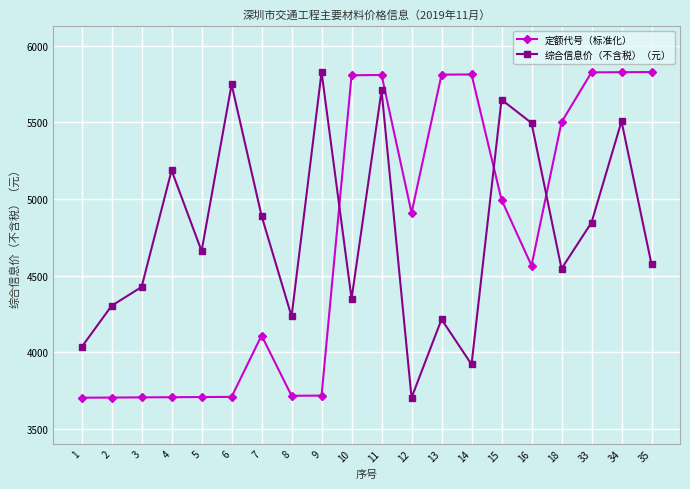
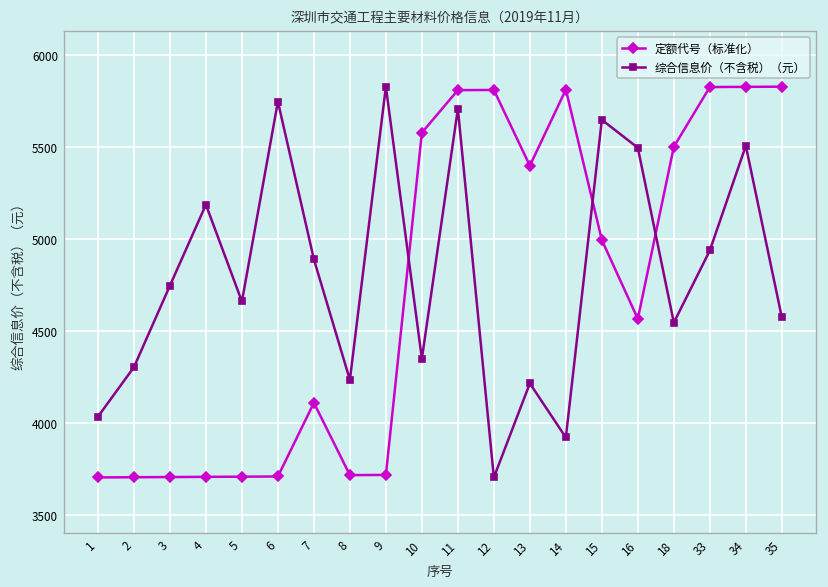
  {
    "定额代号（标准化）": {
      "1": 3710,
      "2": 3710,
      "3": 3710,
      "4": 3710,
      "5": 3710,
      "6": 3710,
      "7": 4110,
      "8": 3720,
      "9": 3720,
-     "10": 5810,
+     "10": 5580,
      "11": 5810,
-     "12": 4910,
-     "13": 5810,
+     "12": 5810,
+     "13": 5400,
      "14": 5810,
      "15": 4990,
      "16": 4570,
      "18": 5500,
      "33": 5830,
      "34": 5830,
      "35": 5830
    },
    "综合信息价（不含税）（元）": {
      "1": 4040,
      "2": 4300,
-     "3": 4430,
+     "3": 4750,
      "4": 5190,
      "5": 4660,
      "6": 5750,
      "7": 4890,
      "8": 4240,
      "9": 5830,
      "10": 4350,
      "11": 5710,
      "12": 3710,
      "13": 4220,
      "14": 3920,
      "15": 5650,
      "16": 5500,
      "18": 4550,
-     "33": 4850,
+     "33": 4940,
      "34": 5510,
      "35": 4580
    }
  }
